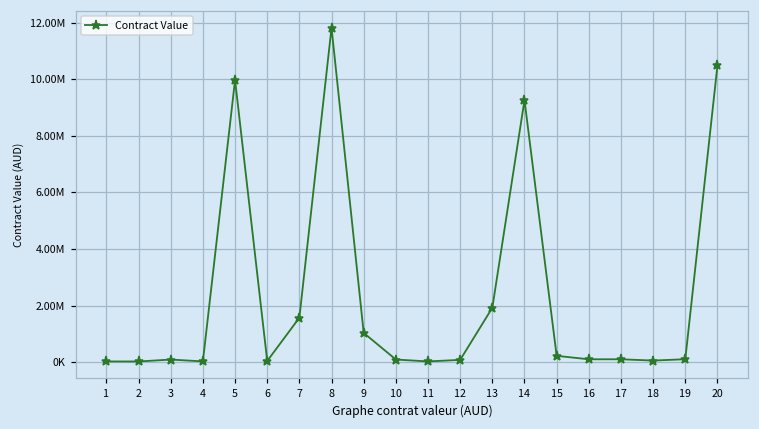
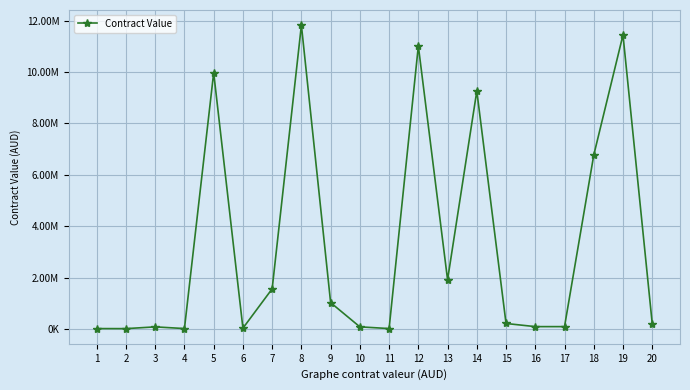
  {
    "1": 0,
    "2": 0,
    "3": 100000,
    "4": 0,
    "5": 10000000,
    "6": 0,
    "7": 1600000,
    "8": 11800000,
    "9": 1000000,
    "10": 100000,
    "11": 0,
-   "12": 100000,
+   "12": 11000000,
    "13": 1900000,
    "14": 9300000,
    "15": 200000,
    "16": 100000,
    "17": 100000,
-   "18": 100000,
-   "19": 100000,
-   "20": 10500000
+   "18": 6800000,
+   "19": 11400000,
+   "20": 200000
  }
